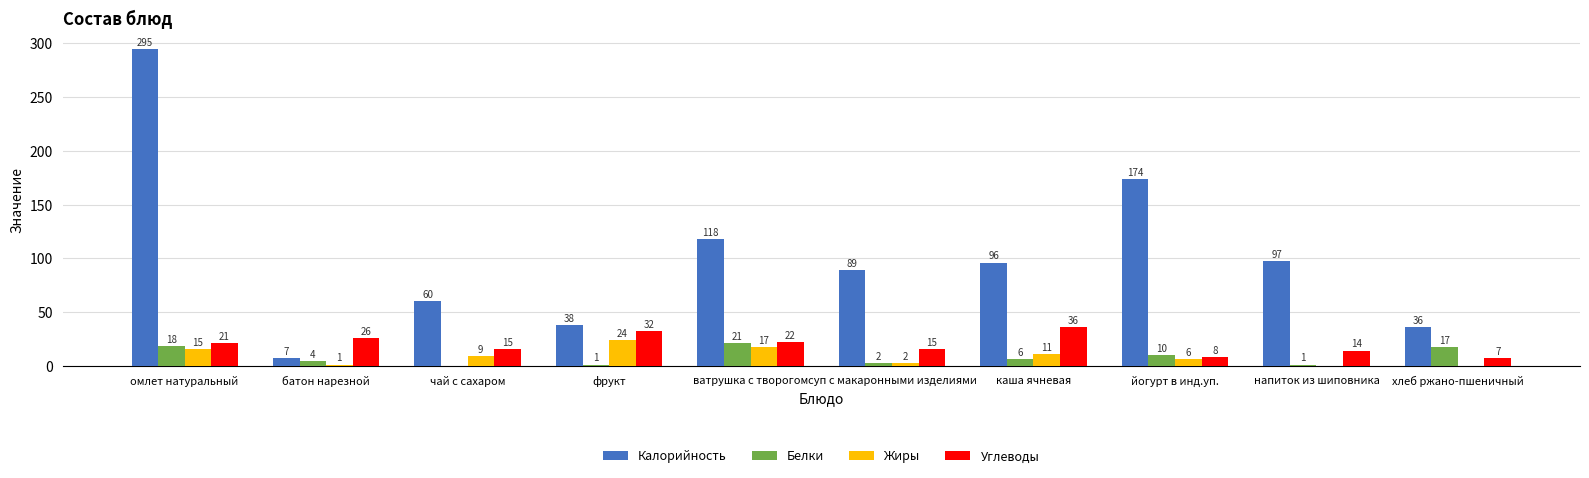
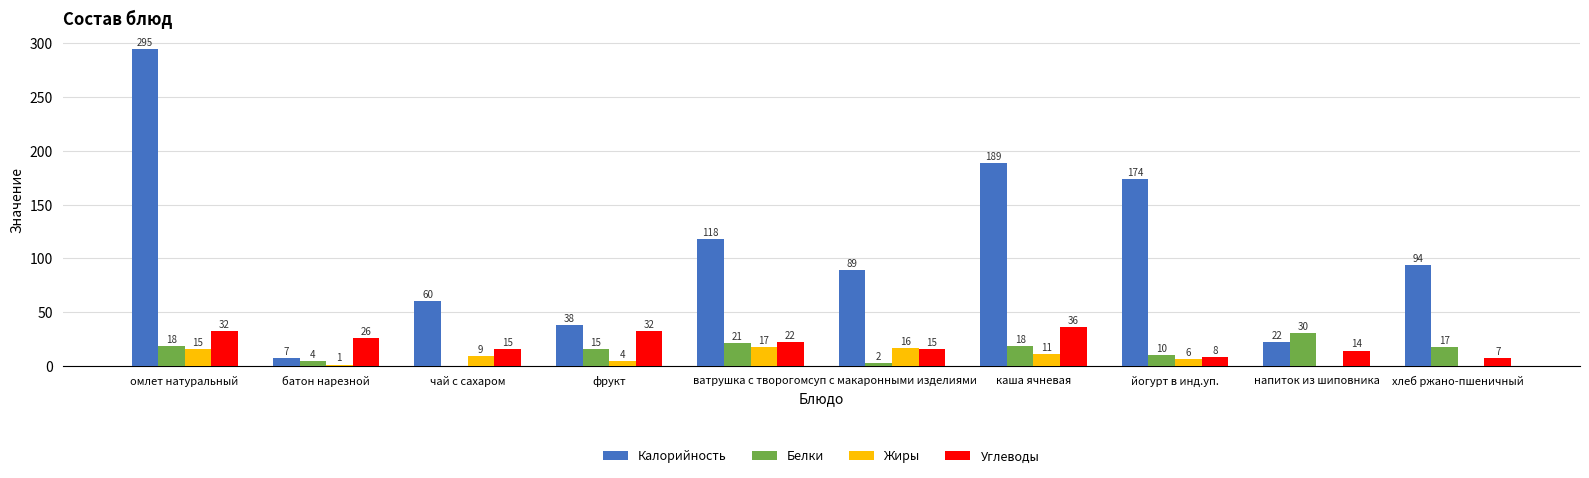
  {
    "Калорийность": {
      "омлет натуральный": 295,
      "батон нарезной": 7,
      "чай с сахаром": 60,
      "фрукт": 38,
      "ватрушка с творогом": 118,
      "суп с макаронными изделиями": 89,
-     "каша ячневая": 96,
+     "каша ячневая": 189,
      "йогурт в инд.уп.": 174,
-     "напиток из шиповника": 97,
-     "хлеб ржано-пшеничный": 36
+     "напиток из шиповника": 22,
+     "хлеб ржано-пшеничный": 94
    },
    "Белки": {
      "омлет натуральный": 18,
      "батон нарезной": 4,
-     "фрукт": 1,
+     "фрукт": 15,
      "ватрушка с творогом": 21,
      "суп с макаронными изделиями": 2,
-     "каша ячневая": 6,
+     "каша ячневая": 18,
      "йогурт в инд.уп.": 10,
-     "напиток из шиповника": 1,
+     "напиток из шиповника": 30,
      "хлеб ржано-пшеничный": 17
    },
    "Жиры": {
      "омлет натуральный": 15,
      "батон нарезной": 1,
      "чай с сахаром": 9,
-     "фрукт": 24,
+     "фрукт": 4,
      "ватрушка с творогом": 17,
-     "суп с макаронными изделиями": 2,
+     "суп с макаронными изделиями": 16,
      "каша ячневая": 11,
      "йогурт в инд.уп.": 6
    },
    "Углеводы": {
-     "омлет натуральный": 21,
+     "омлет натуральный": 32,
      "батон нарезной": 26,
      "чай с сахаром": 15,
      "фрукт": 32,
      "ватрушка с творогом": 22,
      "суп с макаронными изделиями": 15,
      "каша ячневая": 36,
      "йогурт в инд.уп.": 8,
      "напиток из шиповника": 14,
      "хлеб ржано-пшеничный": 7
    }
  }
